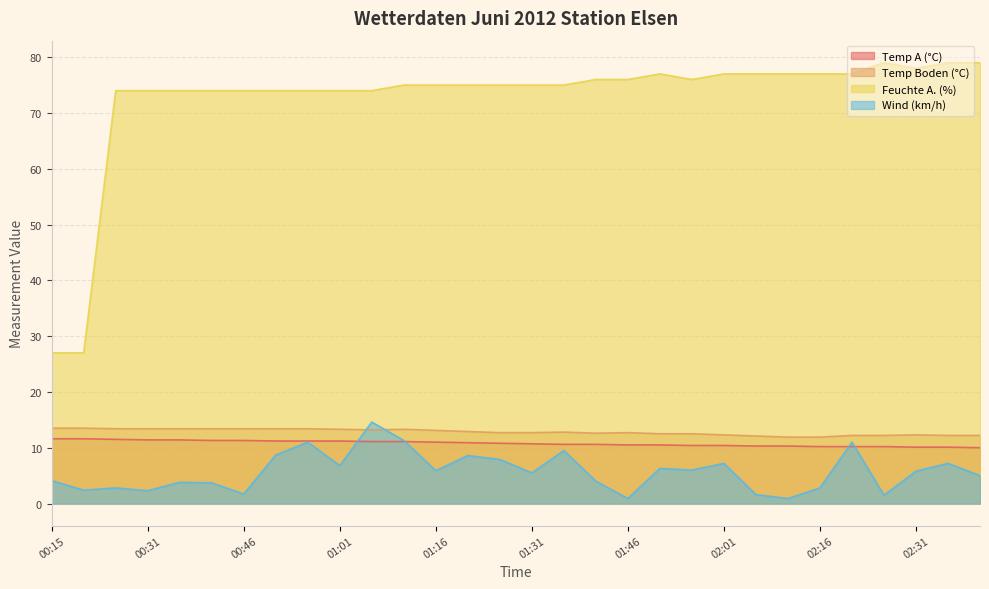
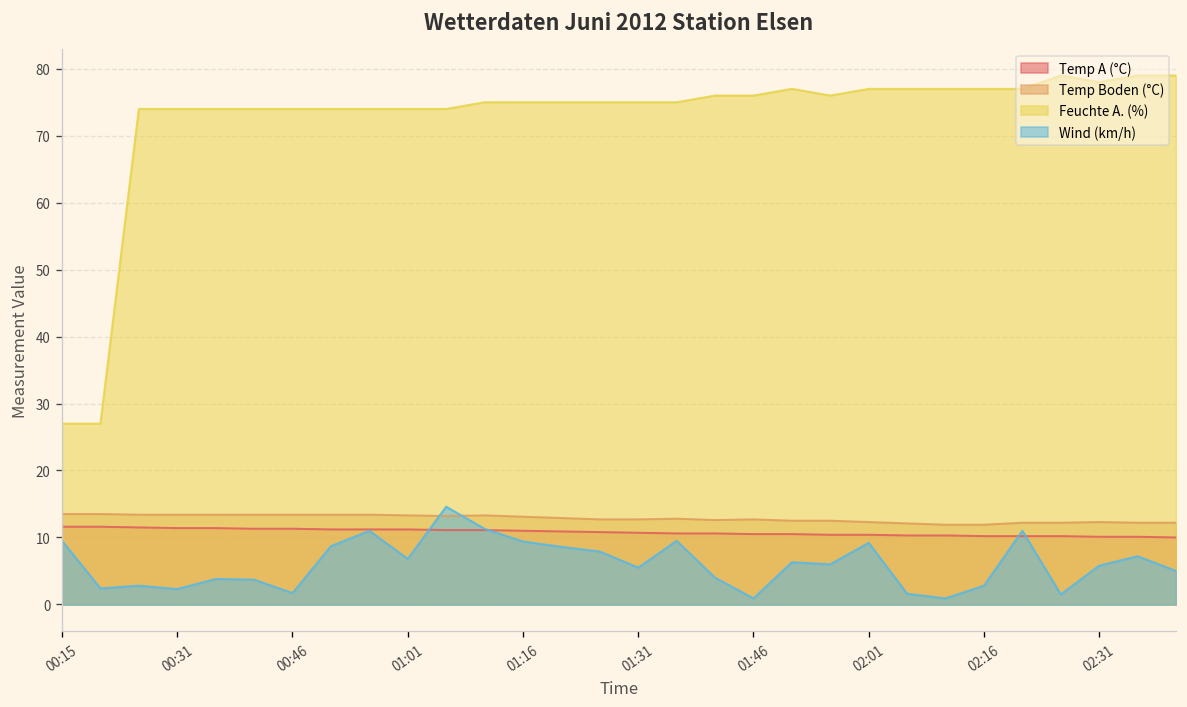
  {
    "Wind (km/h)": {
-     "00:15": 4,
+     "00:15": 10,
      "00:31": 2,
      "00:46": 2,
      "01:01": 7,
-     "01:16": 6,
+     "01:16": 9,
      "01:31": 6,
      "01:46": 1,
-     "02:01": 7,
+     "02:01": 9,
      "02:16": 3,
      "02:31": 6
    }
  }
